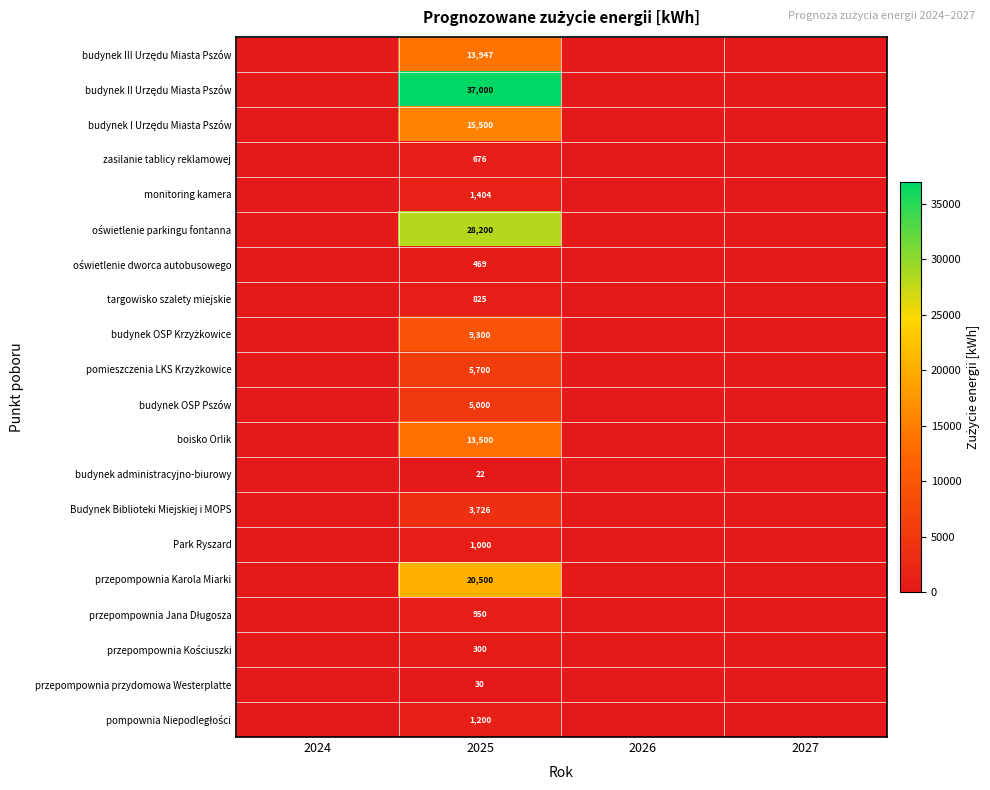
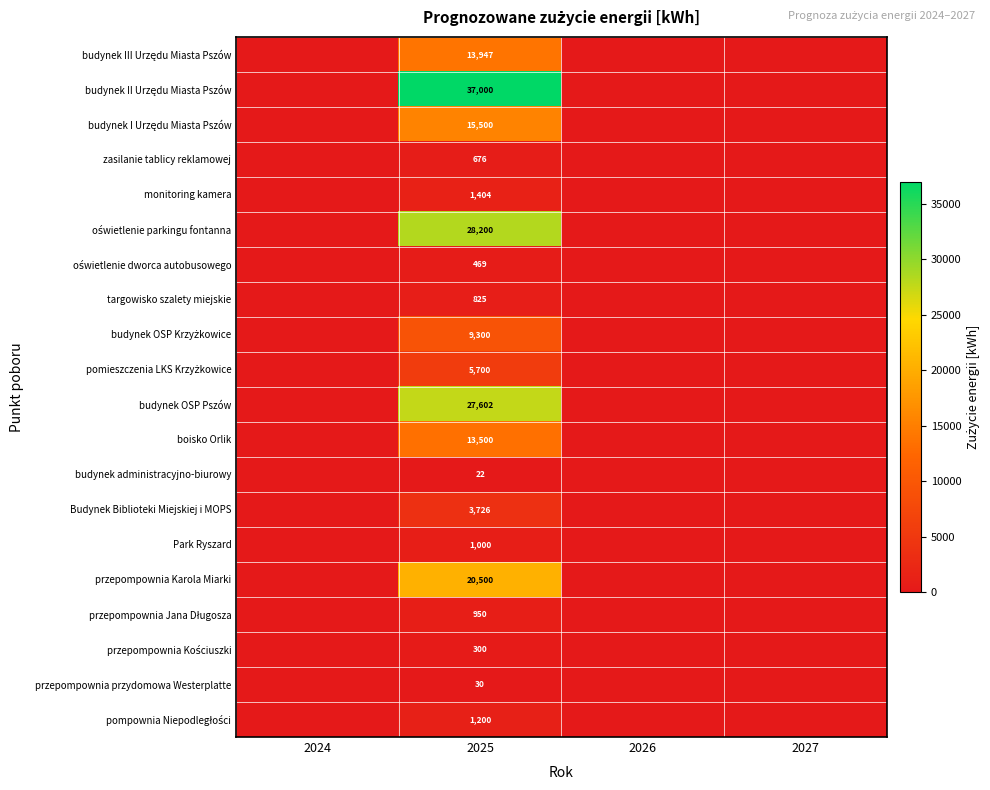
  {
    "budynek III Urzędu Miasta Pszów": {
      "2025": "13,947"
    },
    "budynek II Urzędu Miasta Pszów": {
      "2025": "37,000"
    },
    "budynek I Urzędu Miasta Pszów": {
      "2025": "15,500"
    },
    "zasilanie tablicy reklamowej": {
      "2025": "676"
    },
    "monitoring kamera": {
      "2025": "1,404"
    },
    "oświetlenie parkingu fontanna": {
      "2025": "28,200"
    },
    "oświetlenie dworca autobusowego": {
      "2025": "469"
    },
    "targowisko szalety miejskie": {
      "2025": "825"
    },
    "budynek OSP Krzyżkowice": {
      "2025": "9,300"
    },
    "pomieszczenia LKS Krzyżkowice": {
      "2025": "5,700"
    },
    "budynek OSP Pszów": {
-     "2025": "5,000"
+     "2025": "27,602"
    },
    "boisko Orlik": {
      "2025": "13,500"
    },
    "budynek administracyjno-biurowy": {
      "2025": "22"
    },
    "Budynek Biblioteki Miejskiej i MOPS": {
      "2025": "3,726"
    },
    "Park Ryszard": {
      "2025": "1,000"
    },
    "przepompownia Karola Miarki": {
      "2025": "20,500"
    },
    "przepompownia Jana Długosza": {
      "2025": "950"
    },
    "przepompownia Kościuszki": {
      "2025": "300"
    },
    "przepompownia przydomowa Westerplatte": {
      "2025": "30"
    },
    "pompownia Niepodległości": {
      "2025": "1,200"
    }
  }
